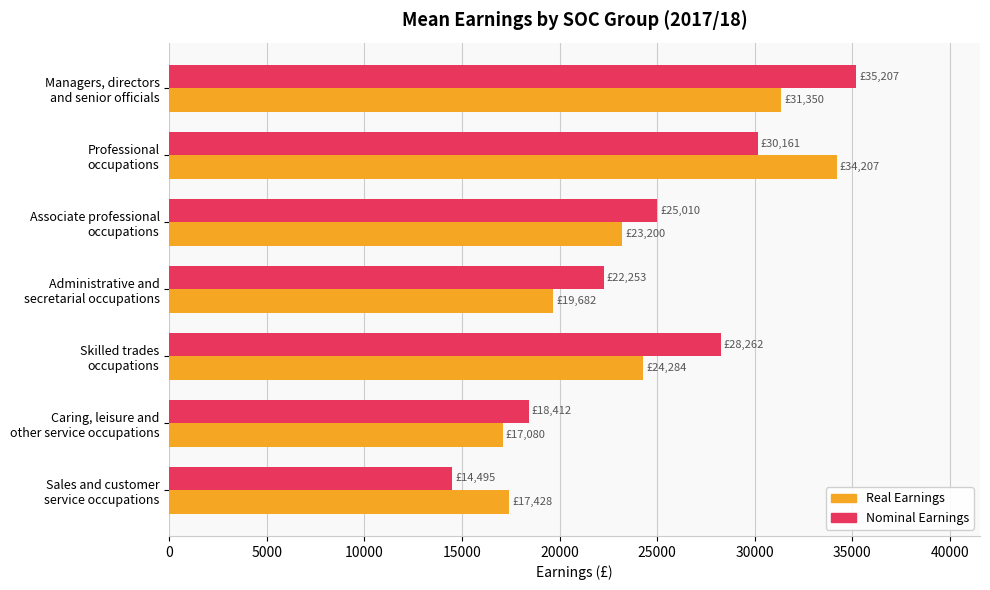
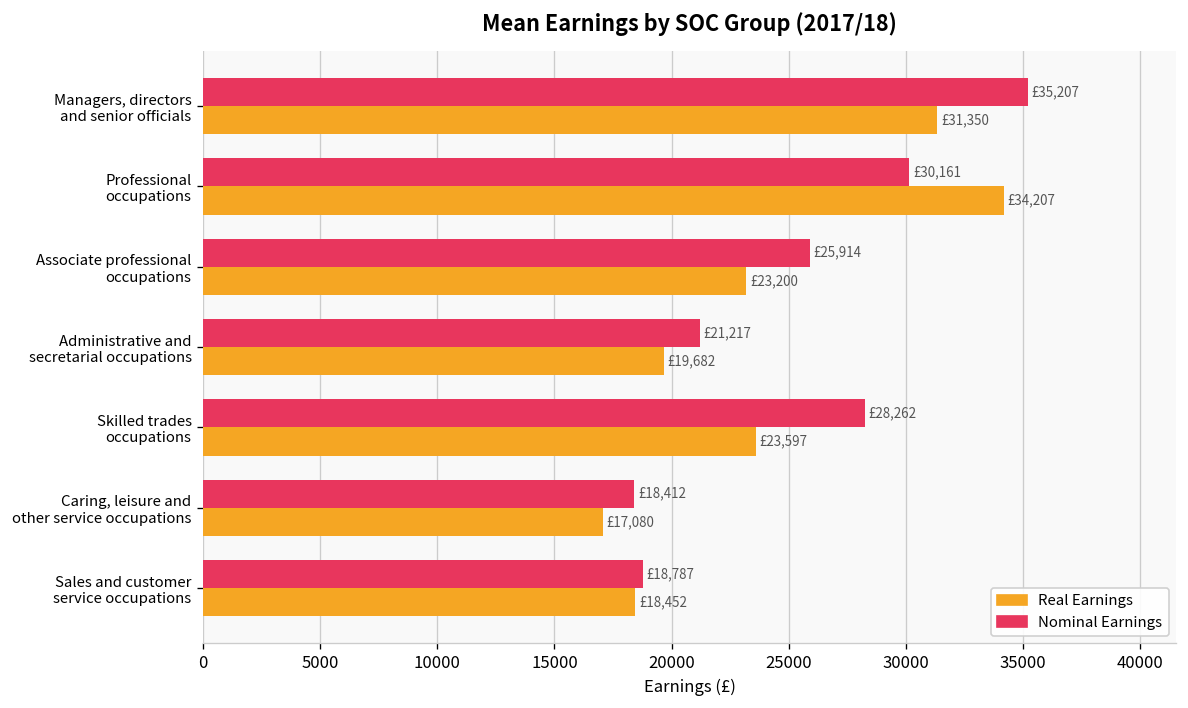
  {
    "Real Earnings": {
      "Managers, directors and senior officials": "£31,350",
      "Professional occupations": "£34,207",
      "Associate professional occupations": "£23,200",
      "Administrative and secretarial occupations": "£19,682",
-     "Skilled trades occupations": "£24,284",
+     "Skilled trades occupations": "£23,597",
      "Caring, leisure and other service occupations": "£17,080",
-     "Sales and customer service occupations": "£17,428"
+     "Sales and customer service occupations": "£18,452"
    },
    "Nominal Earnings": {
      "Managers, directors and senior officials": "£35,207",
      "Professional occupations": "£30,161",
-     "Associate professional occupations": "£25,010",
-     "Administrative and secretarial occupations": "£22,253",
+     "Associate professional occupations": "£25,914",
+     "Administrative and secretarial occupations": "£21,217",
      "Skilled trades occupations": "£28,262",
      "Caring, leisure and other service occupations": "£18,412",
-     "Sales and customer service occupations": "£14,495"
+     "Sales and customer service occupations": "£18,787"
    }
  }
